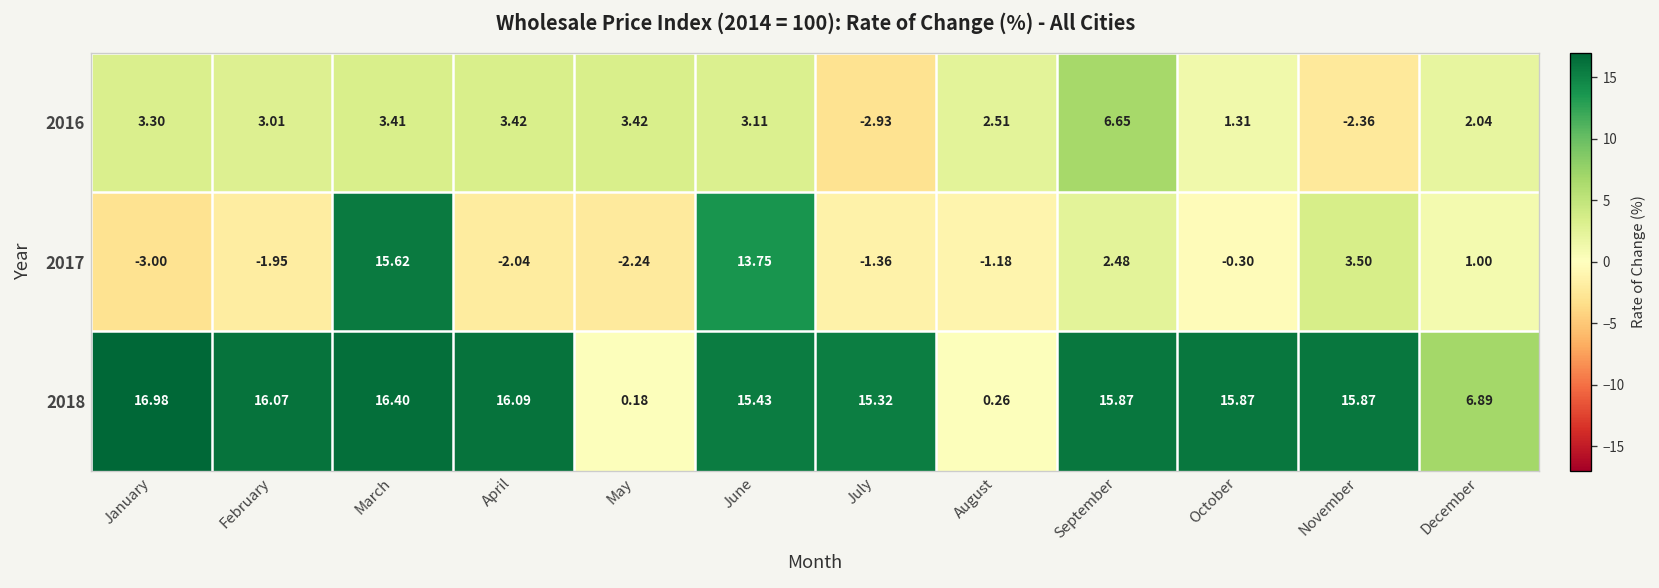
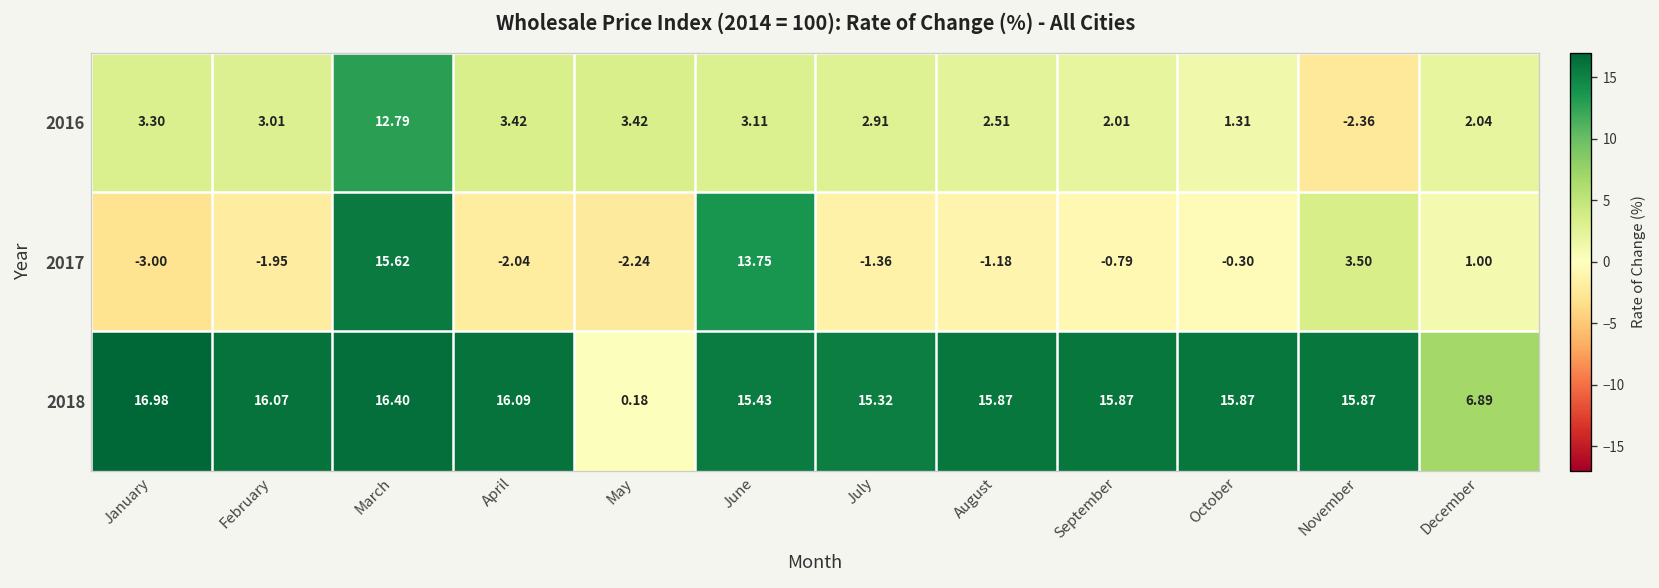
  {
    "2016": {
      "January": 3.30,
      "February": 3.01,
-     "March": 3.41,
+     "March": 12.79,
      "April": 3.42,
      "May": 3.42,
      "June": 3.11,
-     "July": -2.93,
+     "July": 2.91,
      "August": 2.51,
-     "September": 6.65,
+     "September": 2.01,
      "October": 1.31,
      "November": -2.36,
      "December": 2.04
    },
    "2017": {
      "January": -3.00,
      "February": -1.95,
      "March": 15.62,
      "April": -2.04,
      "May": -2.24,
      "June": 13.75,
      "July": -1.36,
      "August": -1.18,
-     "September": 2.48,
+     "September": -0.79,
      "October": -0.30,
      "November": 3.50,
      "December": 1.00
    },
    "2018": {
      "January": 16.98,
      "February": 16.07,
      "March": 16.40,
      "April": 16.09,
      "May": 0.18,
      "June": 15.43,
      "July": 15.32,
-     "August": 0.26,
+     "August": 15.87,
      "September": 15.87,
      "October": 15.87,
      "November": 15.87,
      "December": 6.89
    }
  }
